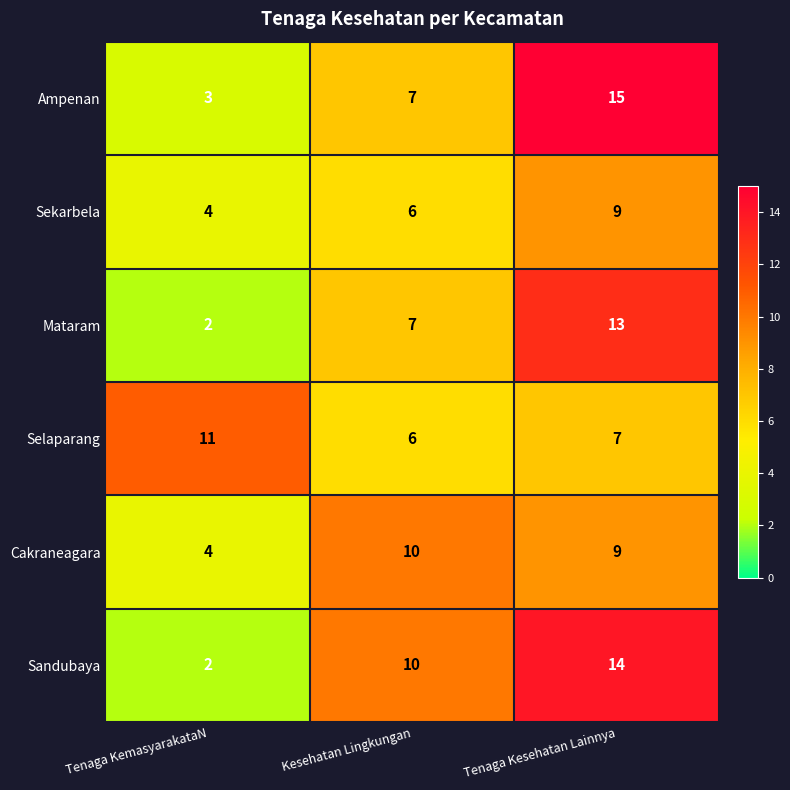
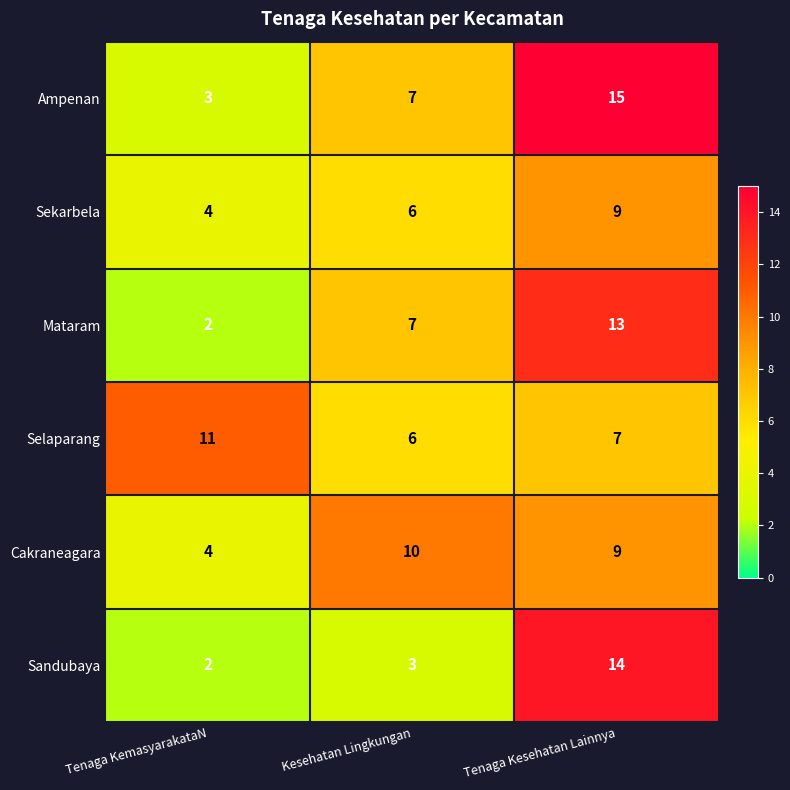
  {
    "Ampenan": {
      "Tenaga KemasyarakataN": 3,
      "Kesehatan Lingkungan": 7,
      "Tenaga Kesehatan Lainnya": 15
    },
    "Sekarbela": {
      "Tenaga KemasyarakataN": 4,
      "Kesehatan Lingkungan": 6,
      "Tenaga Kesehatan Lainnya": 9
    },
    "Mataram": {
      "Tenaga KemasyarakataN": 2,
      "Kesehatan Lingkungan": 7,
      "Tenaga Kesehatan Lainnya": 13
    },
    "Selaparang": {
      "Tenaga KemasyarakataN": 11,
      "Kesehatan Lingkungan": 6,
      "Tenaga Kesehatan Lainnya": 7
    },
    "Cakraneagara": {
      "Tenaga KemasyarakataN": 4,
      "Kesehatan Lingkungan": 10,
      "Tenaga Kesehatan Lainnya": 9
    },
    "Sandubaya": {
      "Tenaga KemasyarakataN": 2,
-     "Kesehatan Lingkungan": 10,
+     "Kesehatan Lingkungan": 3,
      "Tenaga Kesehatan Lainnya": 14
    }
  }
